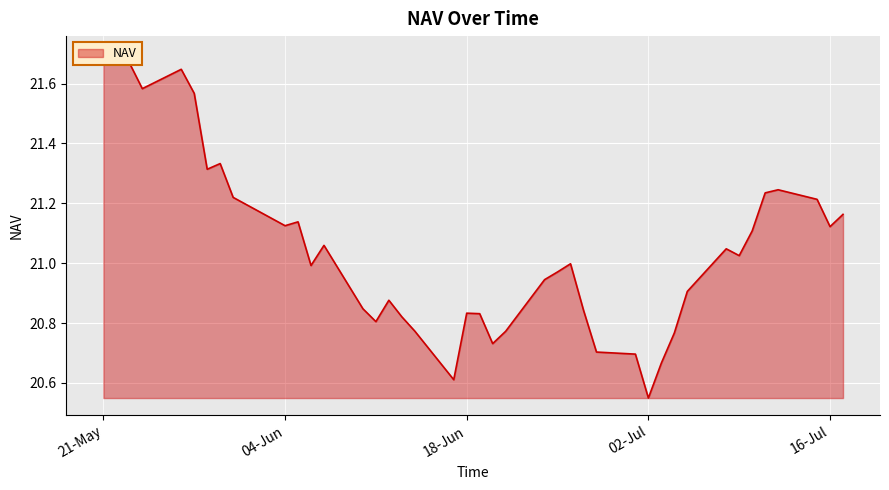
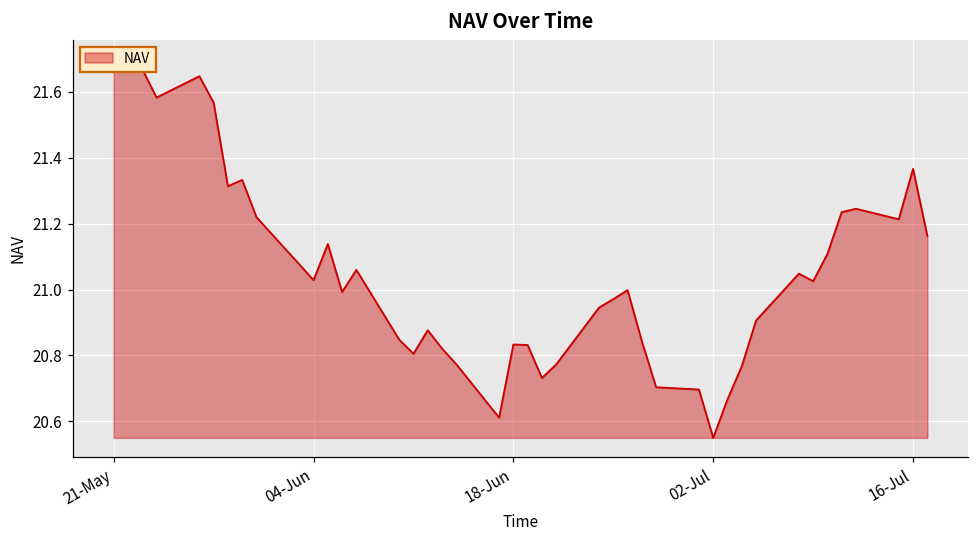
  {
-   "04-Jun": 21.13,
+   "04-Jun": 21.03,
    "18-Jun": 20.83,
    "02-Jul": 20.55,
-   "16-Jul": 21.12
+   "16-Jul": 21.37
  }
